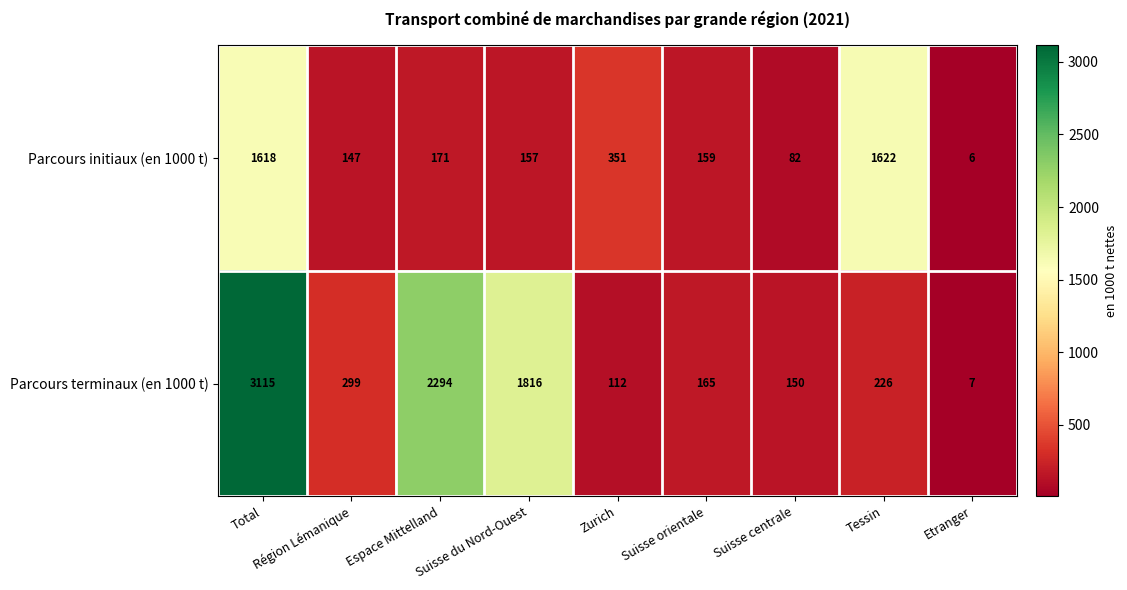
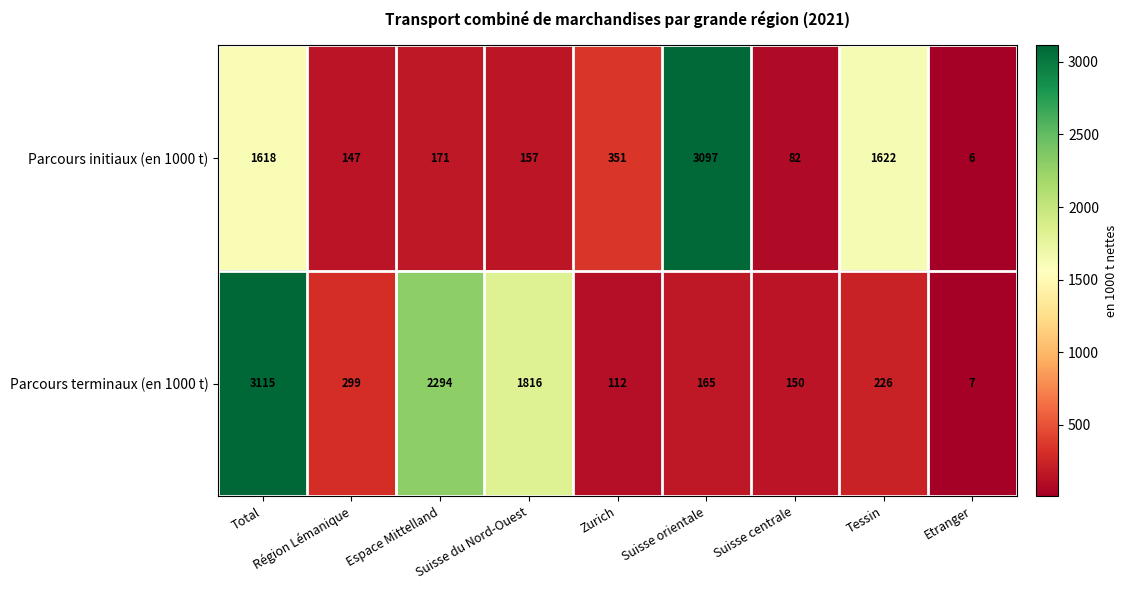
  {
    "Parcours initiaux (en 1000 t)": {
      "Total": 1618,
      "Région Lémanique": 147,
      "Espace Mittelland": 171,
      "Suisse du Nord-Ouest": 157,
      "Zurich": 351,
-     "Suisse orientale": 159,
+     "Suisse orientale": 3097,
      "Suisse centrale": 82,
      "Tessin": 1622,
      "Etranger": 6
    },
    "Parcours terminaux (en 1000 t)": {
      "Total": 3115,
      "Région Lémanique": 299,
      "Espace Mittelland": 2294,
      "Suisse du Nord-Ouest": 1816,
      "Zurich": 112,
      "Suisse orientale": 165,
      "Suisse centrale": 150,
      "Tessin": 226,
      "Etranger": 7
    }
  }
